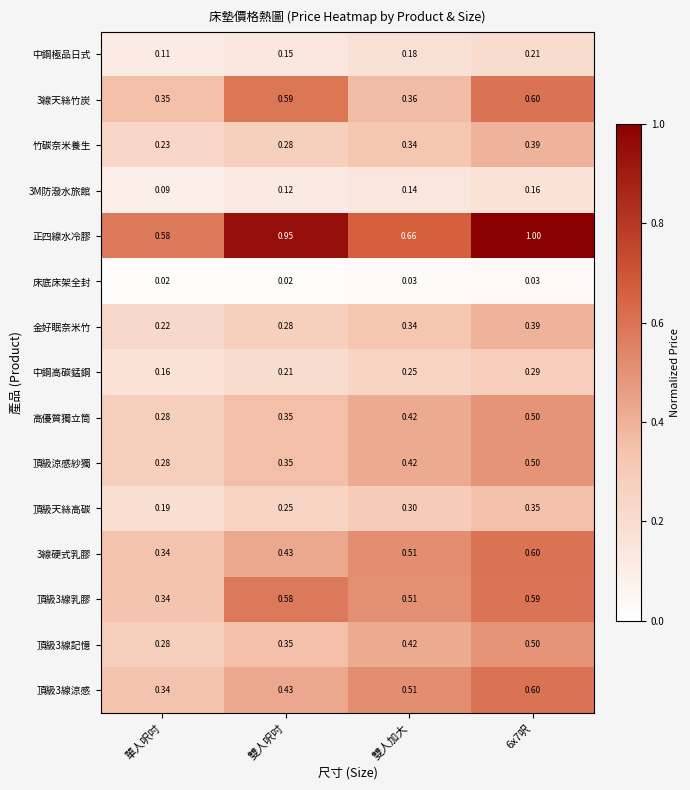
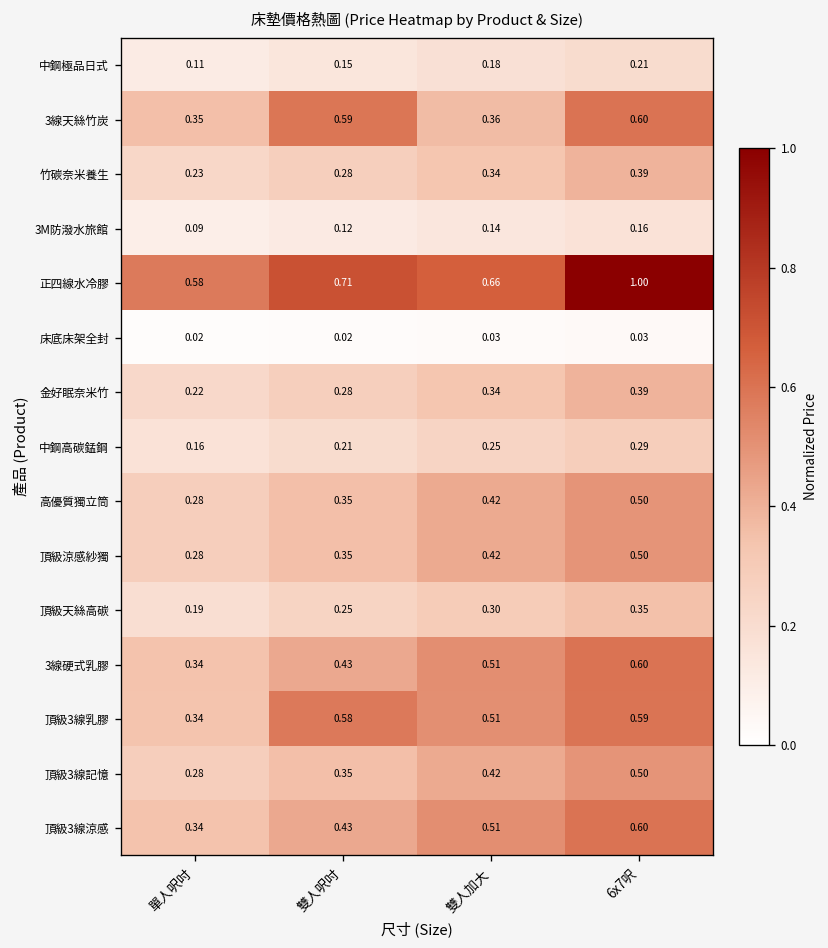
  {
    "中鋼極品日式": {
      "單人呎吋": 0.11,
      "雙人呎吋": 0.15,
      "雙人加大": 0.18,
      "6x7呎": 0.21
    },
    "3線天絲竹炭": {
      "單人呎吋": 0.35,
      "雙人呎吋": 0.59,
      "雙人加大": 0.36,
      "6x7呎": 0.60
    },
    "竹碳奈米養生": {
      "單人呎吋": 0.23,
      "雙人呎吋": 0.28,
      "雙人加大": 0.34,
      "6x7呎": 0.39
    },
    "3M防潑水旅館": {
      "單人呎吋": 0.09,
      "雙人呎吋": 0.12,
      "雙人加大": 0.14,
      "6x7呎": 0.16
    },
    "正四線水冷膠": {
      "單人呎吋": 0.58,
-     "雙人呎吋": 0.95,
+     "雙人呎吋": 0.71,
      "雙人加大": 0.66,
      "6x7呎": 1.00
    },
    "床底床架全封": {
      "單人呎吋": 0.02,
      "雙人呎吋": 0.02,
      "雙人加大": 0.03,
      "6x7呎": 0.03
    },
    "金好眠奈米竹": {
      "單人呎吋": 0.22,
      "雙人呎吋": 0.28,
      "雙人加大": 0.34,
      "6x7呎": 0.39
    },
    "中鋼高碳錳鋼": {
      "單人呎吋": 0.16,
      "雙人呎吋": 0.21,
      "雙人加大": 0.25,
      "6x7呎": 0.29
    },
    "高優質獨立筒": {
      "單人呎吋": 0.28,
      "雙人呎吋": 0.35,
      "雙人加大": 0.42,
      "6x7呎": 0.50
    },
    "頂級涼感紗獨": {
      "單人呎吋": 0.28,
      "雙人呎吋": 0.35,
      "雙人加大": 0.42,
      "6x7呎": 0.50
    },
    "頂級天絲高碳": {
      "單人呎吋": 0.19,
      "雙人呎吋": 0.25,
      "雙人加大": 0.30,
      "6x7呎": 0.35
    },
    "3線硬式乳膠": {
      "單人呎吋": 0.34,
      "雙人呎吋": 0.43,
      "雙人加大": 0.51,
      "6x7呎": 0.60
    },
    "頂級3線乳膠": {
      "單人呎吋": 0.34,
      "雙人呎吋": 0.58,
      "雙人加大": 0.51,
      "6x7呎": 0.59
    },
    "頂級3線記憶": {
      "單人呎吋": 0.28,
      "雙人呎吋": 0.35,
      "雙人加大": 0.42,
      "6x7呎": 0.50
    },
    "頂級3線涼感": {
      "單人呎吋": 0.34,
      "雙人呎吋": 0.43,
      "雙人加大": 0.51,
      "6x7呎": 0.60
    }
  }
